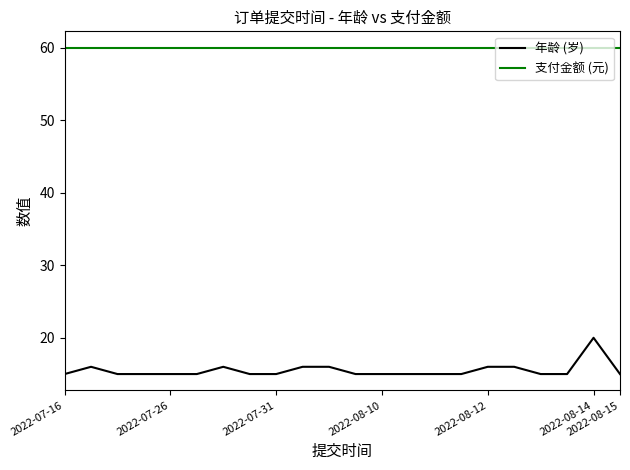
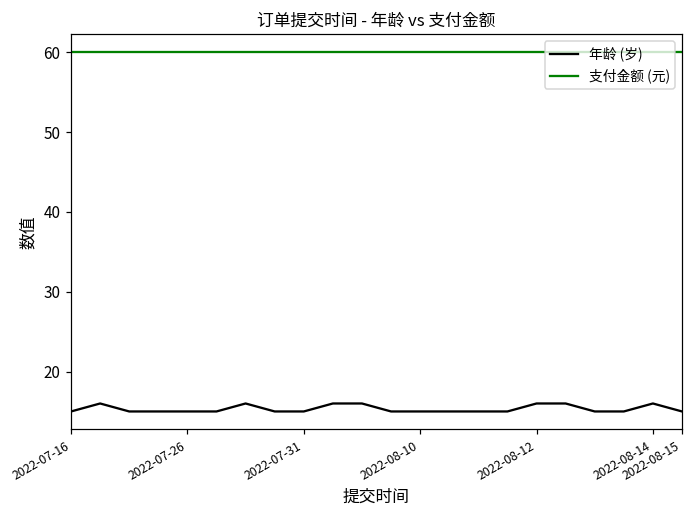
  {
    "年龄 (岁)": {
      "2022-07-16": 15,
      "2022-07-31": 15,
-     "2022-08-14": 20,
+     "2022-08-14": 16,
      "2022-08-15": 15
    },
    "支付金额 (元)": {
      "2022-07-16": 60,
      "2022-07-31": 60,
      "2022-08-15": 60
    }
  }
